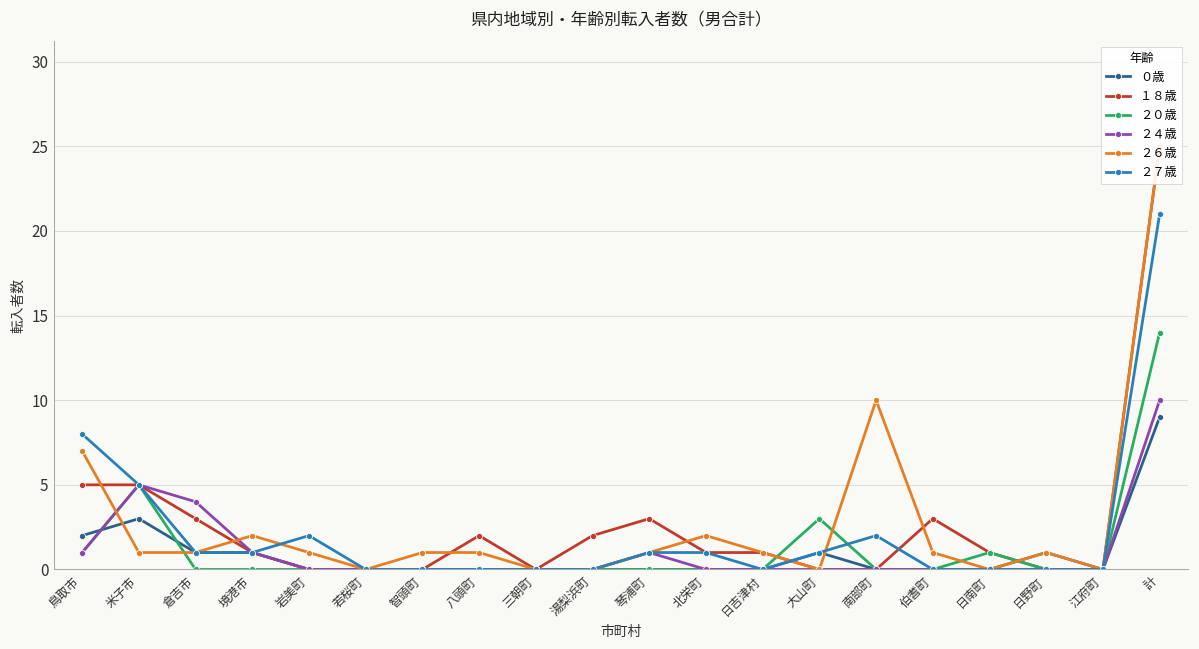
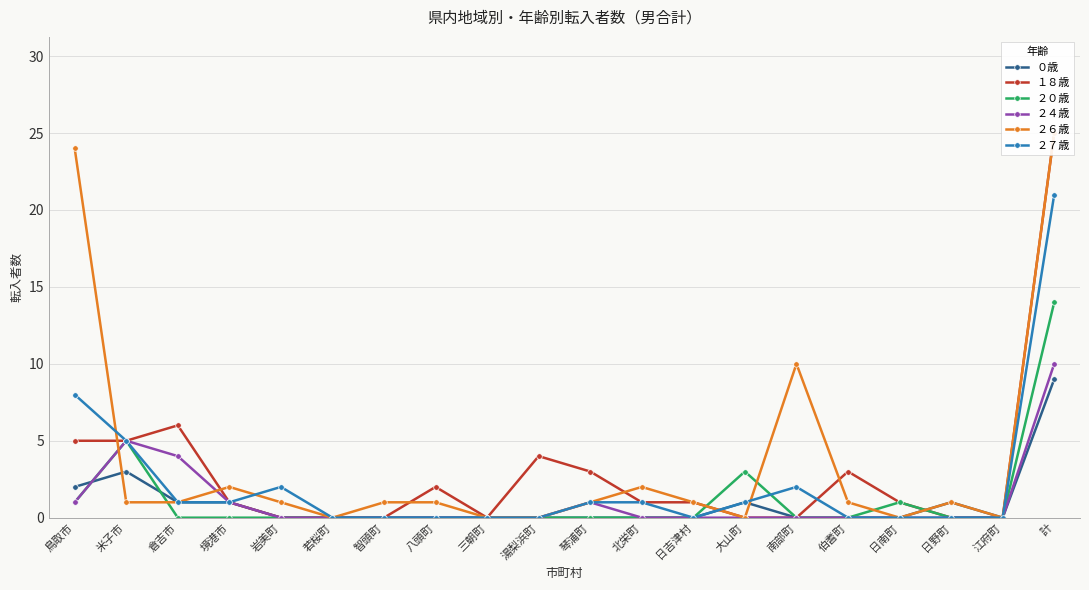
  {
    "１８歳": {
      "鳥取市": 5,
-     "倉吉市": 3,
+     "倉吉市": 6,
      "八頭町": 2,
-     "湯梨浜町": 2,
+     "湯梨浜町": 4,
      "琴浦町": 3,
      "伯耆町": 3
    },
    "２０歳": {
      "倉吉市": 0,
      "境港市": 0,
      "大山町": 3,
      "計": 14
    },
    "２４歳": {
      "倉吉市": 4,
      "計": 10
    },
    "２６歳": {
-     "鳥取市": 7,
+     "鳥取市": 24,
      "米子市": 1,
      "境港市": 2,
      "岩美町": 1,
      "智頭町": 1,
      "八頭町": 1,
      "北栄町": 2,
      "南部町": 10,
      "伯耆町": 1
    }
  }
